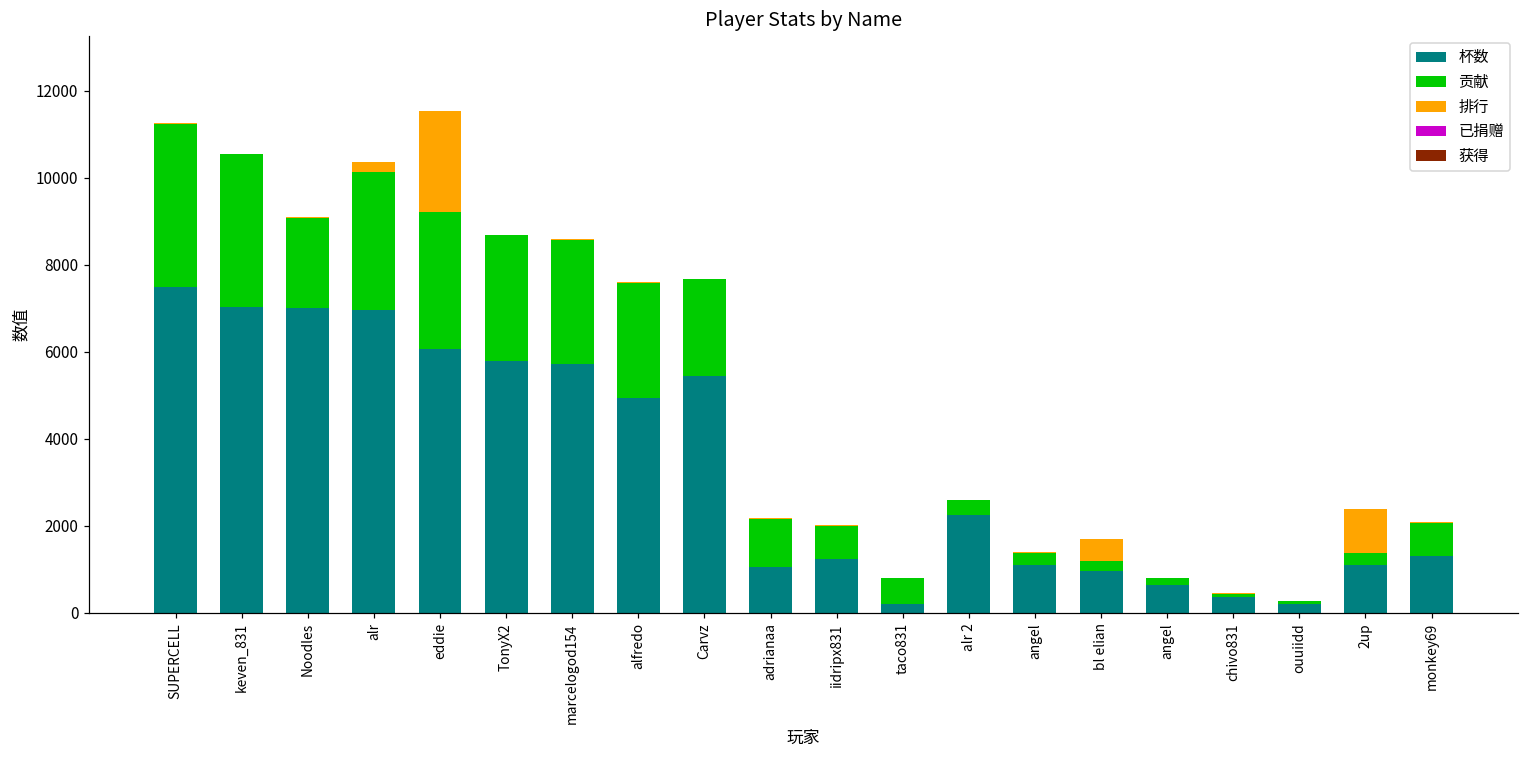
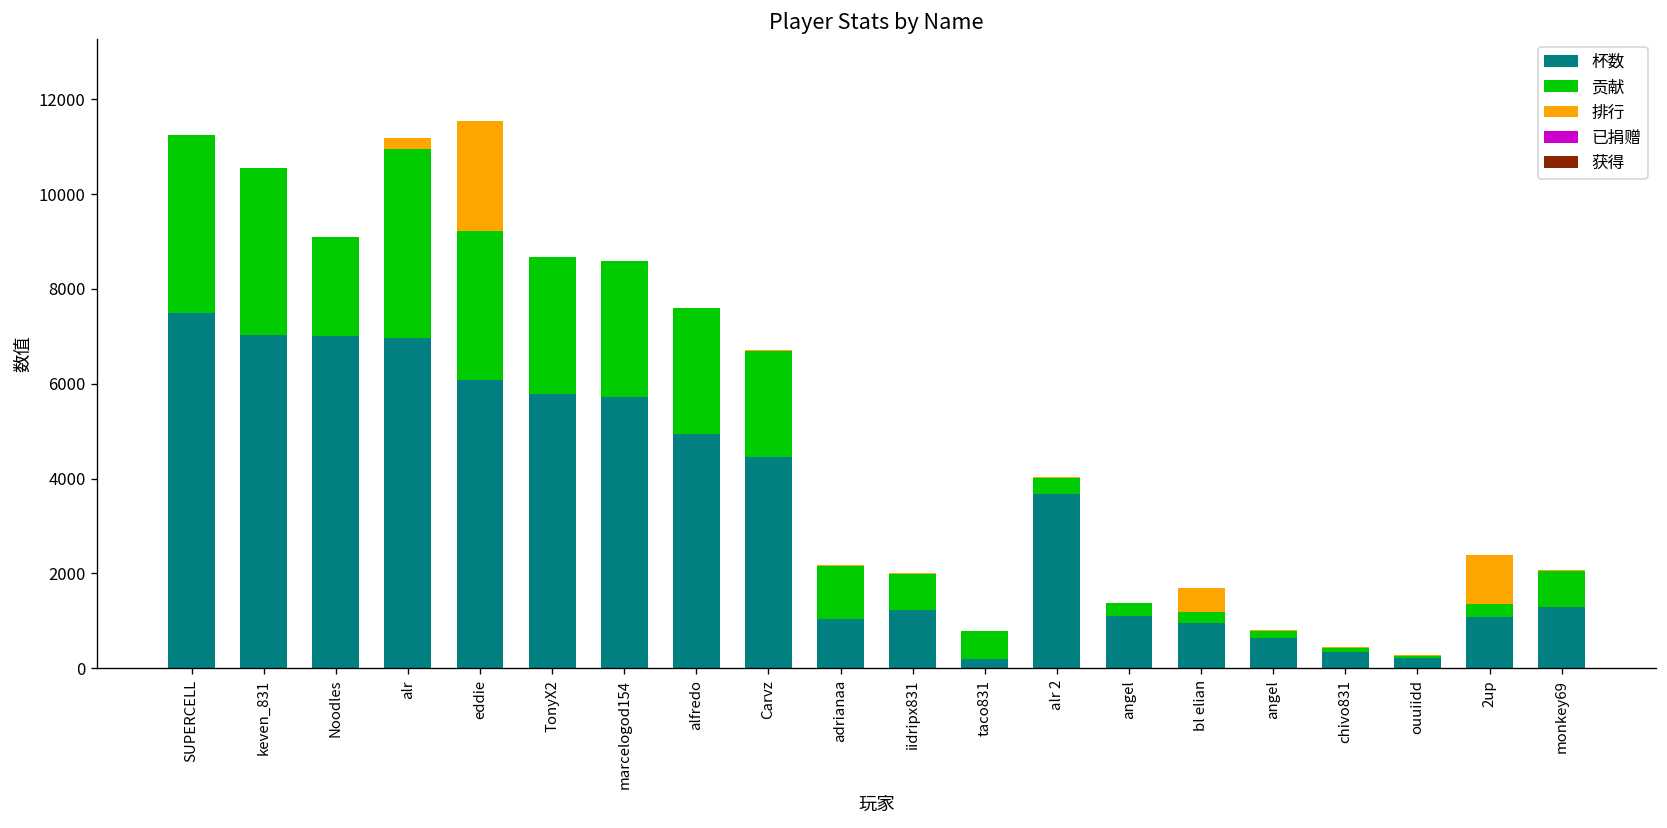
  {
    "杯数": {
      "SUPERCELL": 7500,
      "keven_831": 7000,
      "Noodles": 7000,
      "alr": 7000,
      "eddie": 6100,
      "TonyX2": 5800,
      "marcelogod154": 5700,
      "alfredo": 4900,
-     "Carvz": 5400,
+     "Carvz": 4500,
      "adrianaa": 1000,
      "iidripx831": 1200,
      "taco831": 200,
-     "alr 2": 2200,
+     "alr 2": 3700,
      "bl elian": 900,
      "chivo831": 300,
      "ouuiidd": 200,
      "2up": 1100,
      "monkey69": 1300
    },
    "贡献": {
      "SUPERCELL": 3800,
      "keven_831": 3500,
      "Noodles": 2100,
-     "alr": 3200,
+     "alr": 4000,
      "eddie": 3200,
      "TonyX2": 2900,
      "marcelogod154": 2900,
      "alfredo": 2700,
      "Carvz": 2200,
      "adrianaa": 1100,
      "iidripx831": 800,
      "taco831": 600,
      "alr 2": 300,
      "bl elian": 200,
      "chivo831": 100,
      "2up": 300,
      "monkey69": 800
    },
    "获得": {
      "SUPERCELL": 0,
      "keven_831": 0,
      "Noodles": 0,
      "TonyX2": 0,
      "marcelogod154": 0,
      "alfredo": 0,
      "Carvz": 0,
      "adrianaa": 0,
      "iidripx831": 0,
      "taco831": 0,
      "alr 2": 0,
      "chivo831": 0,
      "ouuiidd": 0,
      "monkey69": 0
    }
  }
